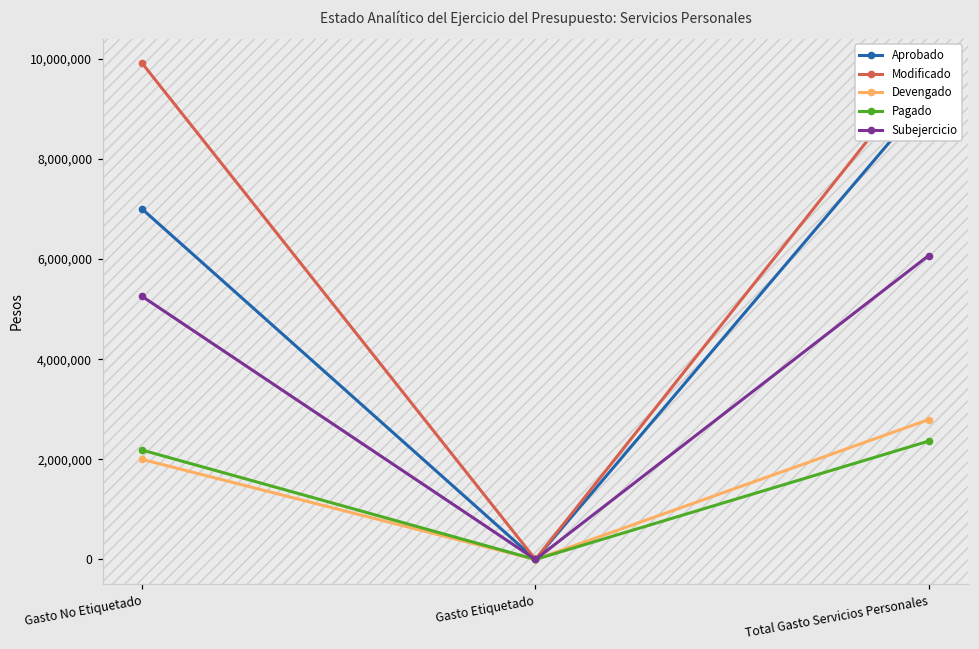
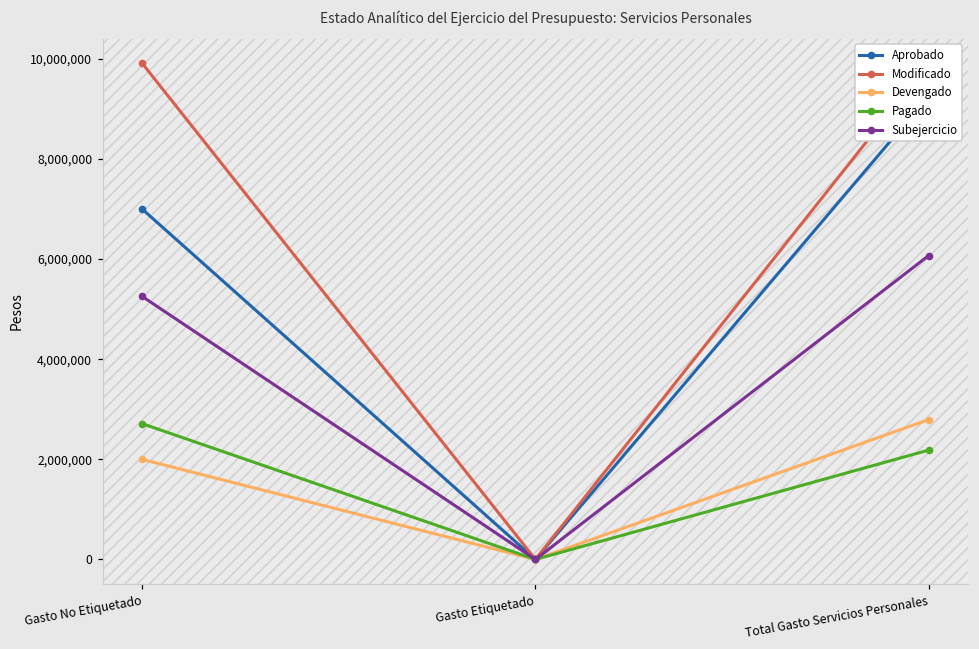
  {
    "Aprobado": {
      "Gasto No Etiquetado": "7,000,000"
    },
    "Modificado": {
      "Gasto No Etiquetado": "9,900,000"
    },
    "Devengado": {
      "Gasto No Etiquetado": "2,000,000",
      "Total Gasto Servicios Personales": "2,800,000"
    },
    "Pagado": {
-     "Gasto No Etiquetado": "2,200,000",
-     "Total Gasto Servicios Personales": "2,400,000"
+     "Gasto No Etiquetado": "2,700,000",
+     "Total Gasto Servicios Personales": "2,200,000"
    },
    "Subejercicio": {
      "Gasto No Etiquetado": "5,300,000",
      "Total Gasto Servicios Personales": "6,100,000"
    }
  }
